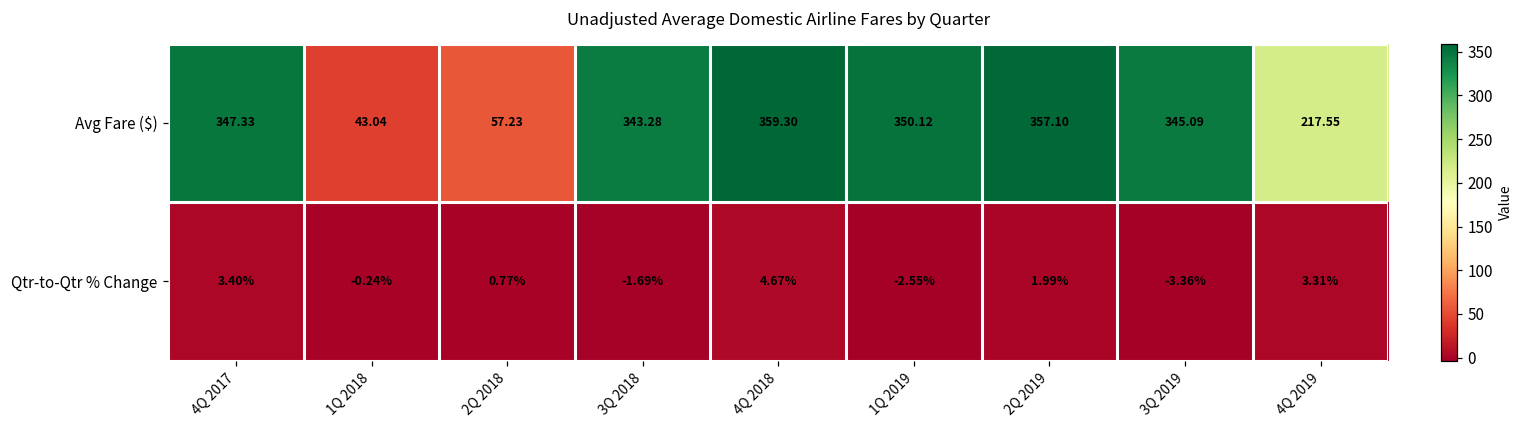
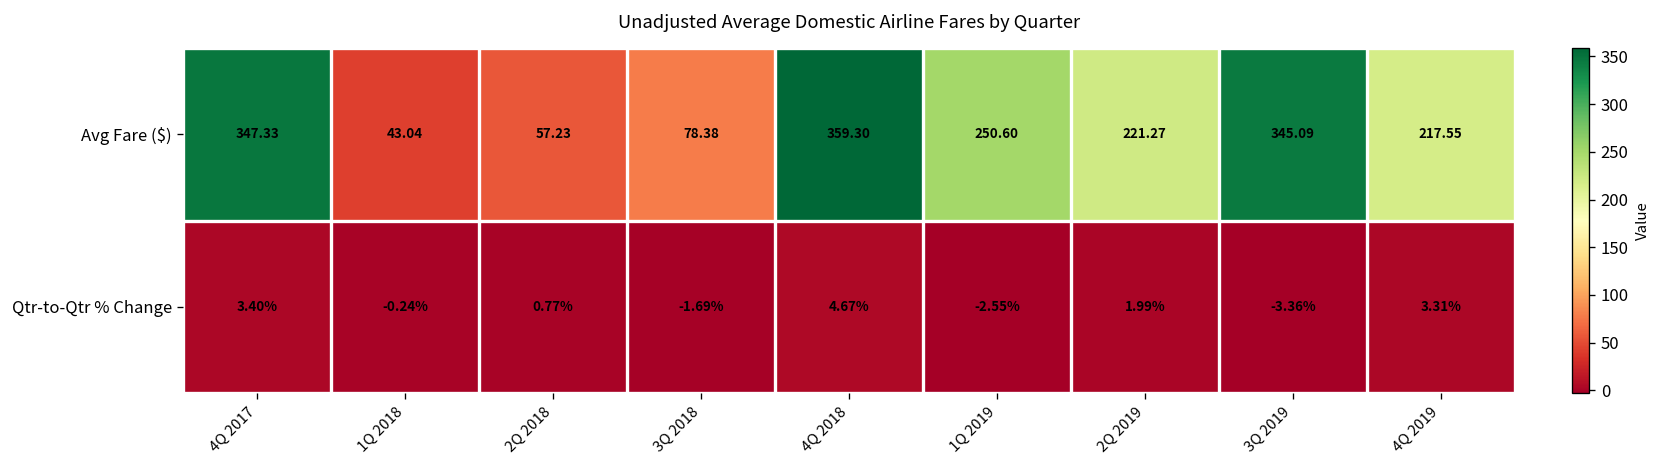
  {
    "Avg Fare ($)": {
      "4Q 2017": "347.33",
      "1Q 2018": "43.04",
      "2Q 2018": "57.23",
-     "3Q 2018": "343.28",
+     "3Q 2018": "78.38",
      "4Q 2018": "359.30",
-     "1Q 2019": "350.12",
-     "2Q 2019": "357.10",
+     "1Q 2019": "250.60",
+     "2Q 2019": "221.27",
      "3Q 2019": "345.09",
      "4Q 2019": "217.55"
    },
    "Qtr-to-Qtr % Change": {
      "4Q 2017": "3.40%",
      "1Q 2018": "-0.24%",
      "2Q 2018": "0.77%",
      "3Q 2018": "-1.69%",
      "4Q 2018": "4.67%",
      "1Q 2019": "-2.55%",
      "2Q 2019": "1.99%",
      "3Q 2019": "-3.36%",
      "4Q 2019": "3.31%"
    }
  }
